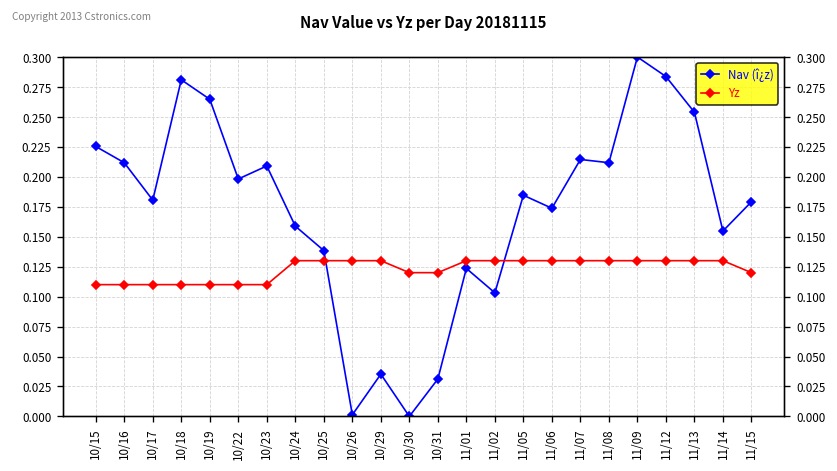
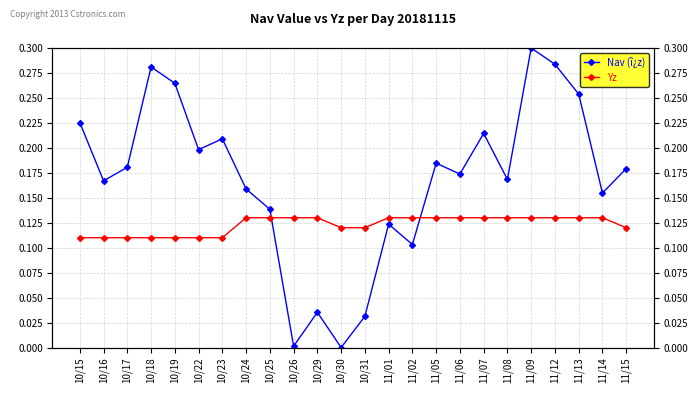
  {
    "Nav (î¿z)": {
      "10/15": 0.23,
-     "10/16": 0.21,
+     "10/16": 0.17,
      "10/17": 0.18,
      "10/18": 0.28,
      "10/19": 0.26,
      "10/22": 0.20,
      "10/23": 0.21,
      "10/24": 0.16,
      "10/25": 0.14,
      "10/26": 0.00,
      "10/29": 0.04,
      "10/30": 0.00,
      "10/31": 0.03,
      "11/01": 0.12,
      "11/02": 0.10,
      "11/05": 0.18,
      "11/06": 0.17,
      "11/07": 0.21,
-     "11/08": 0.21,
+     "11/08": 0.17,
      "11/09": 0.30,
      "11/12": 0.28,
      "11/13": 0.25,
      "11/14": 0.15,
      "11/15": 0.18
    },
    "Yz": {
      "10/15": 0.11,
      "10/16": 0.11,
      "10/17": 0.11,
      "10/18": 0.11,
      "10/19": 0.11,
      "10/22": 0.11,
      "10/23": 0.11,
      "10/24": 0.13,
      "10/25": 0.13,
      "10/26": 0.13,
      "10/29": 0.13,
      "10/30": 0.12,
      "10/31": 0.12,
      "11/01": 0.13,
      "11/02": 0.13,
      "11/05": 0.13,
      "11/06": 0.13,
      "11/07": 0.13,
      "11/08": 0.13,
      "11/09": 0.13,
      "11/12": 0.13,
      "11/13": 0.13,
      "11/14": 0.13,
      "11/15": 0.12
    }
  }
